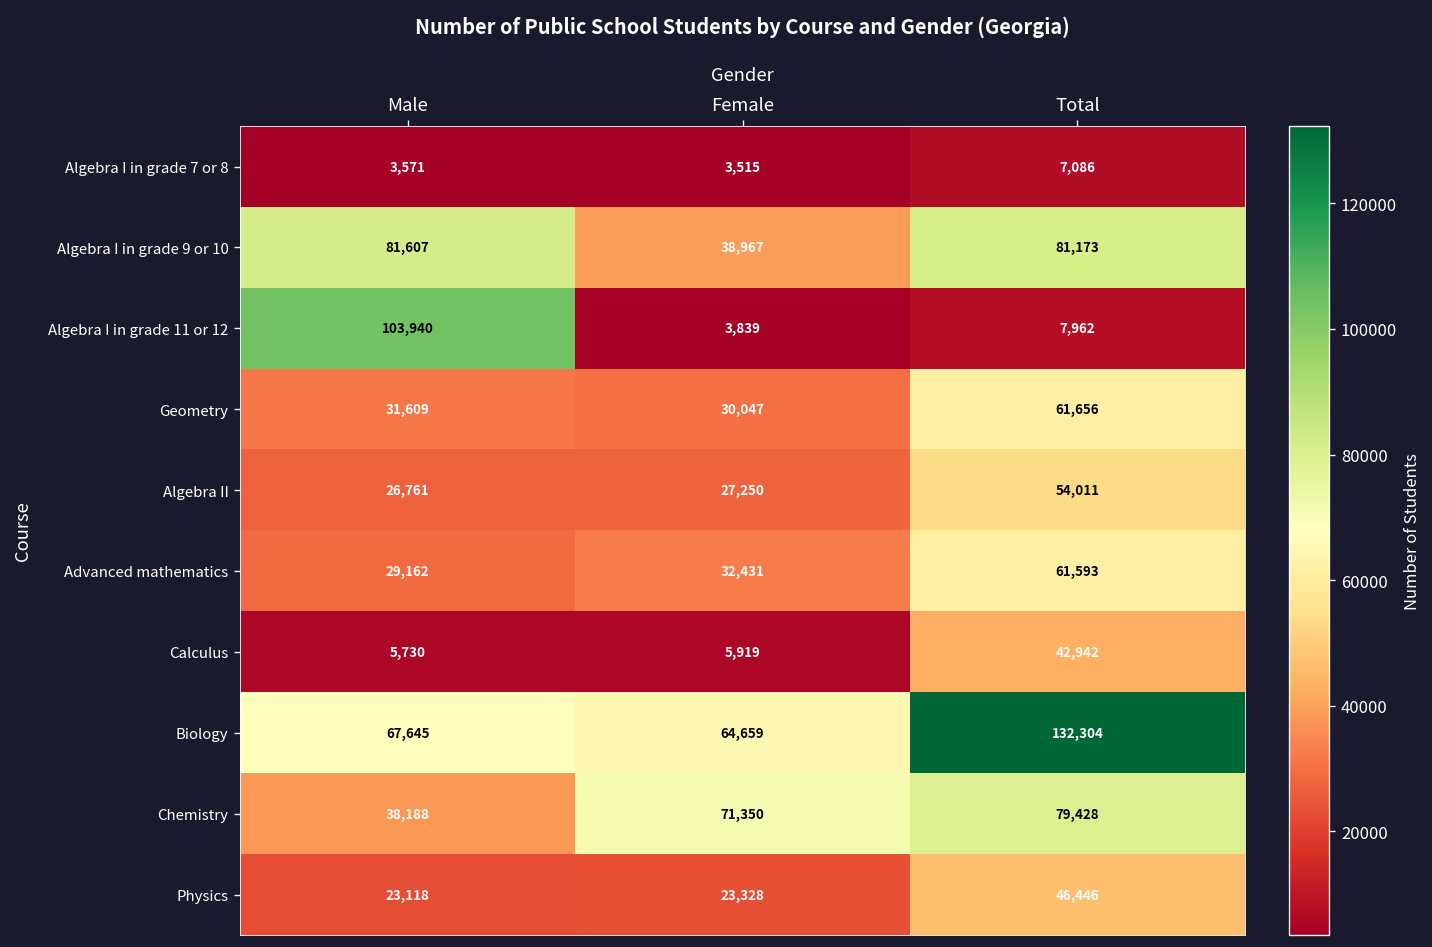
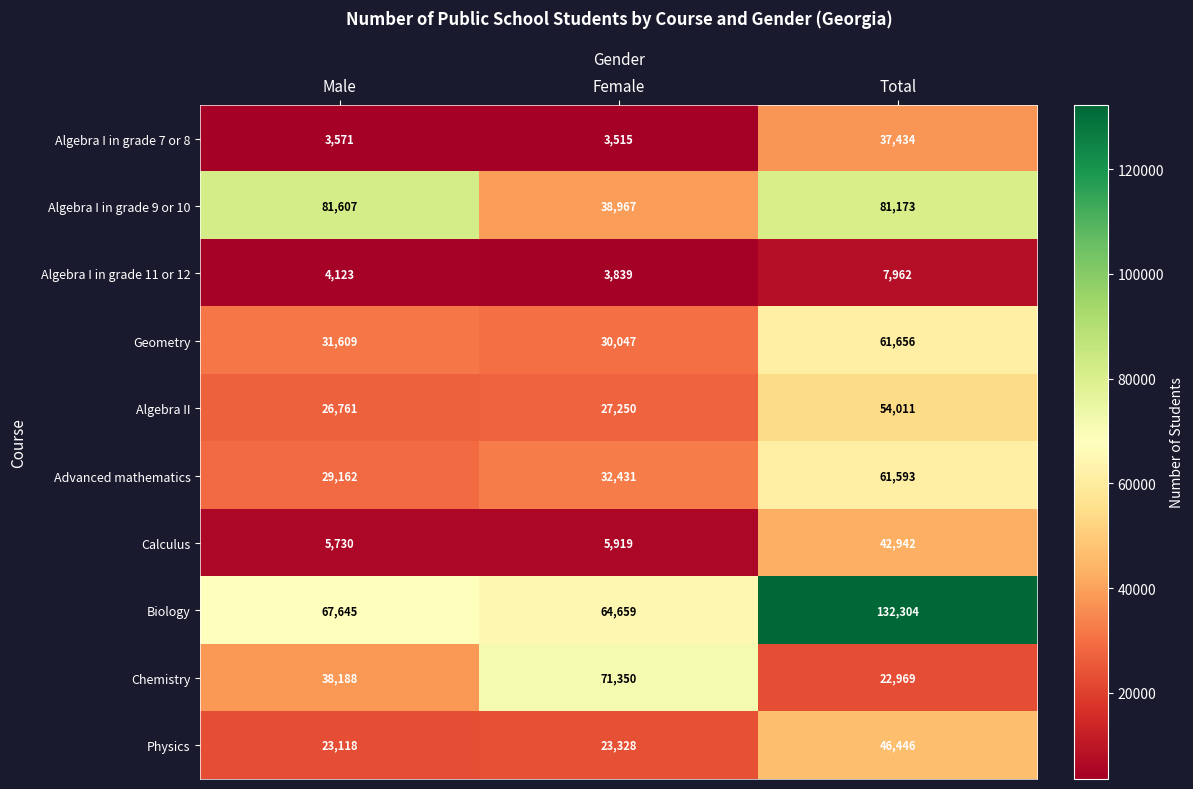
  {
    "Algebra I in grade 7 or 8": {
      "Male": "3,571",
      "Female": "3,515",
-     "Total": "7,086"
+     "Total": "37,434"
    },
    "Algebra I in grade 9 or 10": {
      "Male": "81,607",
      "Female": "38,967",
      "Total": "81,173"
    },
    "Algebra I in grade 11 or 12": {
-     "Male": "103,940",
+     "Male": "4,123",
      "Female": "3,839",
      "Total": "7,962"
    },
    "Geometry": {
      "Male": "31,609",
      "Female": "30,047",
      "Total": "61,656"
    },
    "Algebra II": {
      "Male": "26,761",
      "Female": "27,250",
      "Total": "54,011"
    },
    "Advanced mathematics": {
      "Male": "29,162",
      "Female": "32,431",
      "Total": "61,593"
    },
    "Calculus": {
      "Male": "5,730",
      "Female": "5,919",
      "Total": "42,942"
    },
    "Biology": {
      "Male": "67,645",
      "Female": "64,659",
      "Total": "132,304"
    },
    "Chemistry": {
      "Male": "38,188",
      "Female": "71,350",
-     "Total": "79,428"
+     "Total": "22,969"
    },
    "Physics": {
      "Male": "23,118",
      "Female": "23,328",
      "Total": "46,446"
    }
  }
